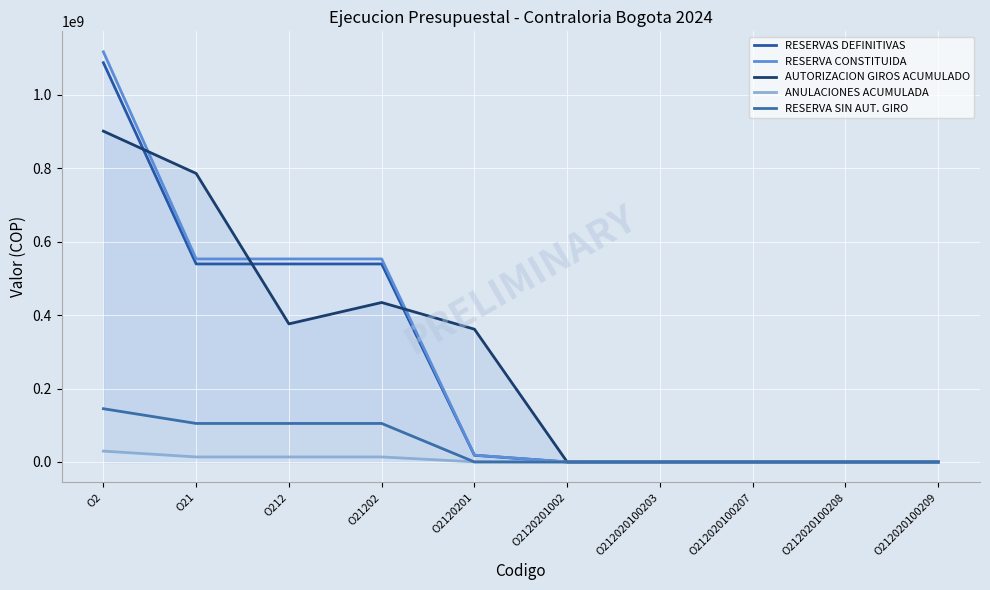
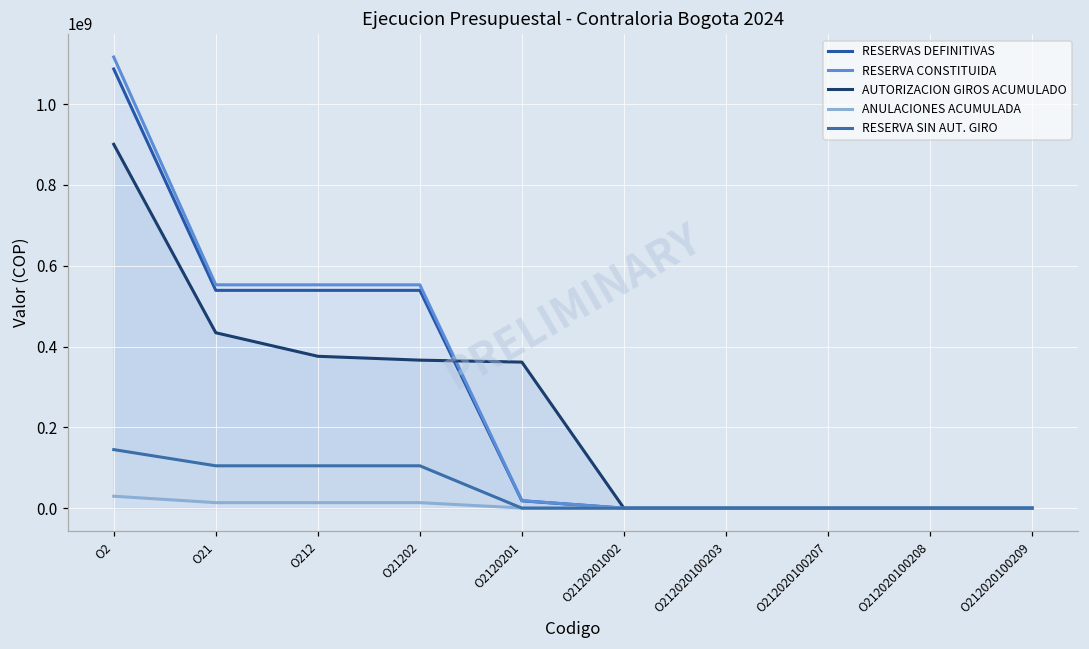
  {
    "AUTORIZACION GIROS ACUMULADO": {
      "O2": 900000000,
-     "O21": 790000000,
+     "O21": 430000000,
      "O212": 380000000,
-     "O21202": 430000000,
+     "O21202": 370000000,
      "O2120201": 360000000
    }
  }
